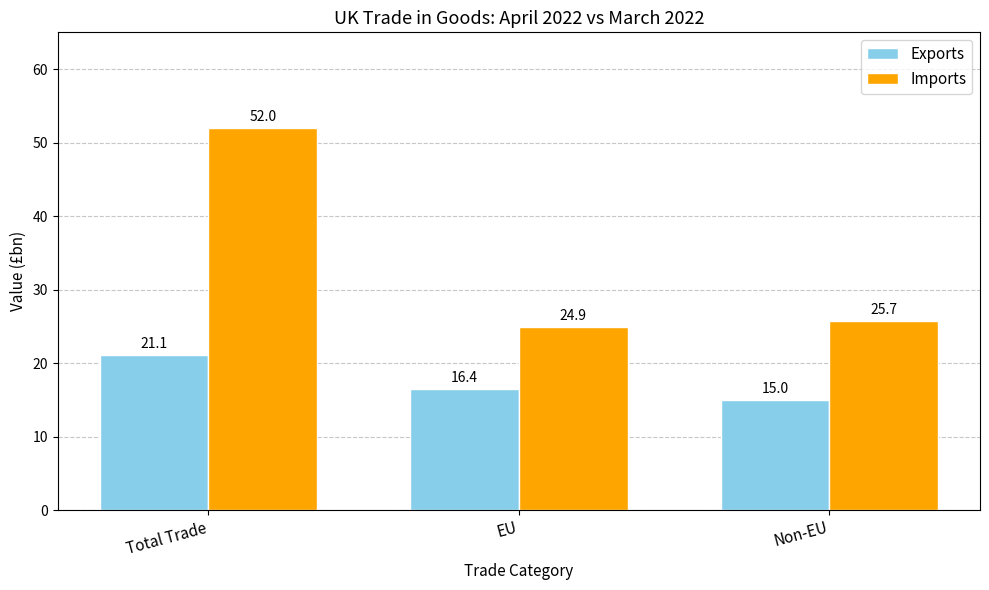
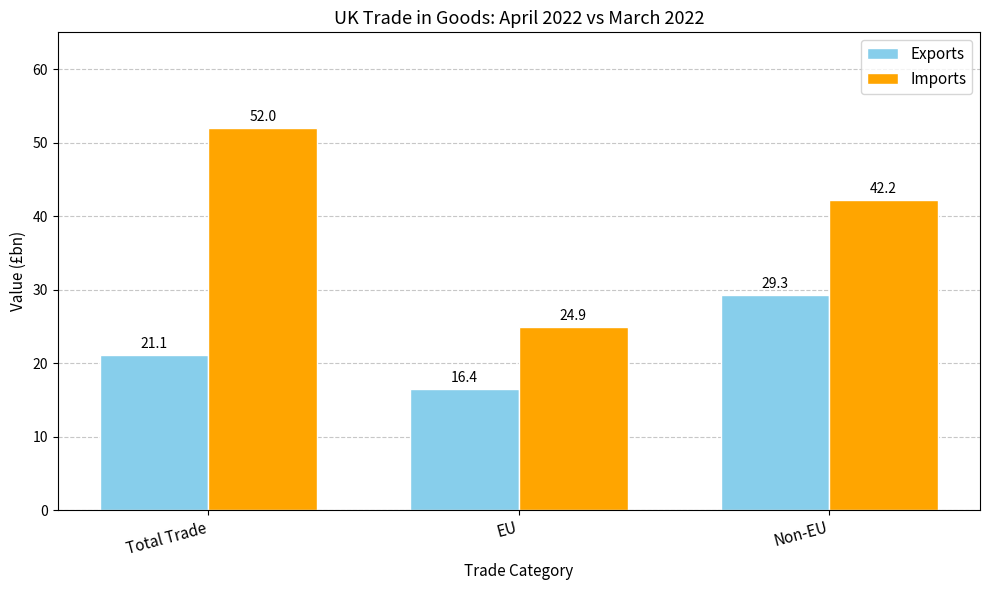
  {
    "Exports": {
      "Total Trade": 21.1,
      "EU": 16.4,
-     "Non-EU": 15.0
+     "Non-EU": 29.3
    },
    "Imports": {
      "Total Trade": 52.0,
      "EU": 24.9,
-     "Non-EU": 25.7
+     "Non-EU": 42.2
    }
  }
